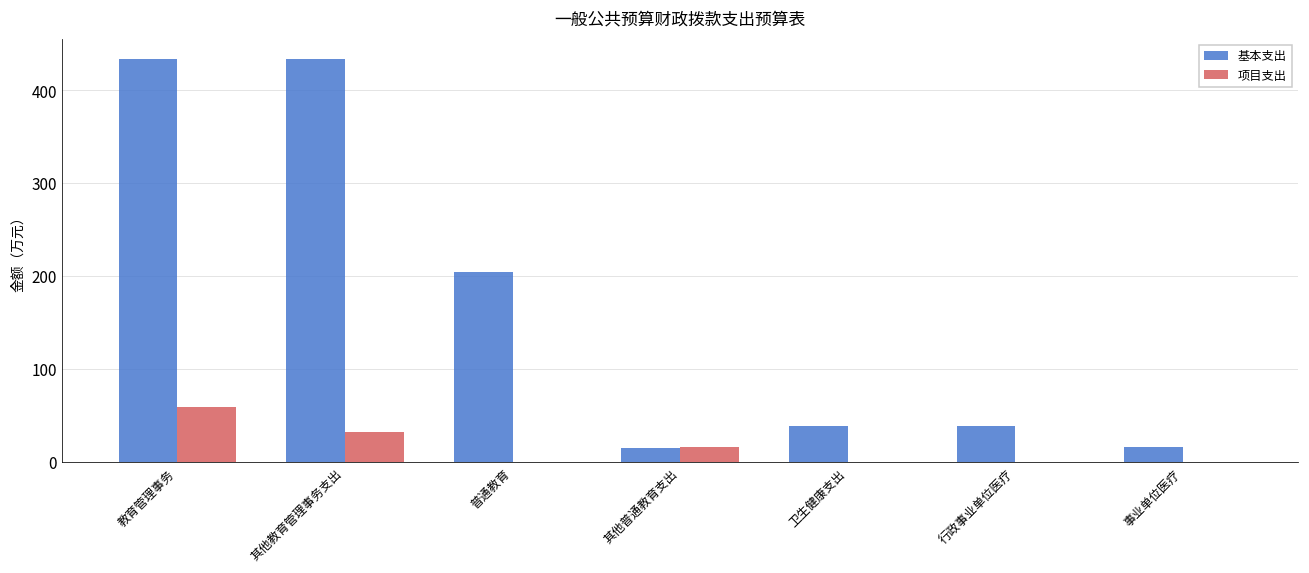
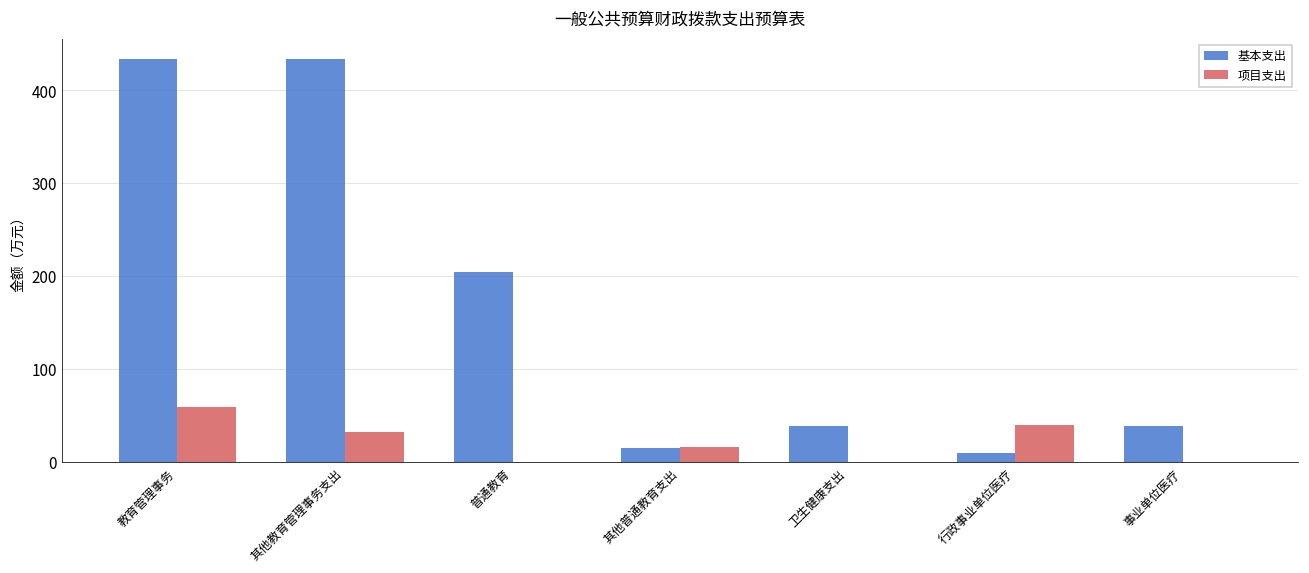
  {
    "基本支出": {
      "教育管理事务": 430,
      "其他教育管理事务支出": 430,
      "普通教育": 200,
      "其他普通教育支出": 10,
      "卫生健康支出": 40,
-     "行政事业单位医疗": 40,
-     "事业单位医疗": 20
+     "行政事业单位医疗": 10,
+     "事业单位医疗": 40
    },
    "项目支出": {
      "教育管理事务": 60,
      "其他教育管理事务支出": 30,
      "普通教育": 0,
      "其他普通教育支出": 20,
      "卫生健康支出": 0,
-     "行政事业单位医疗": 0,
+     "行政事业单位医疗": 40,
      "事业单位医疗": 0
    }
  }
